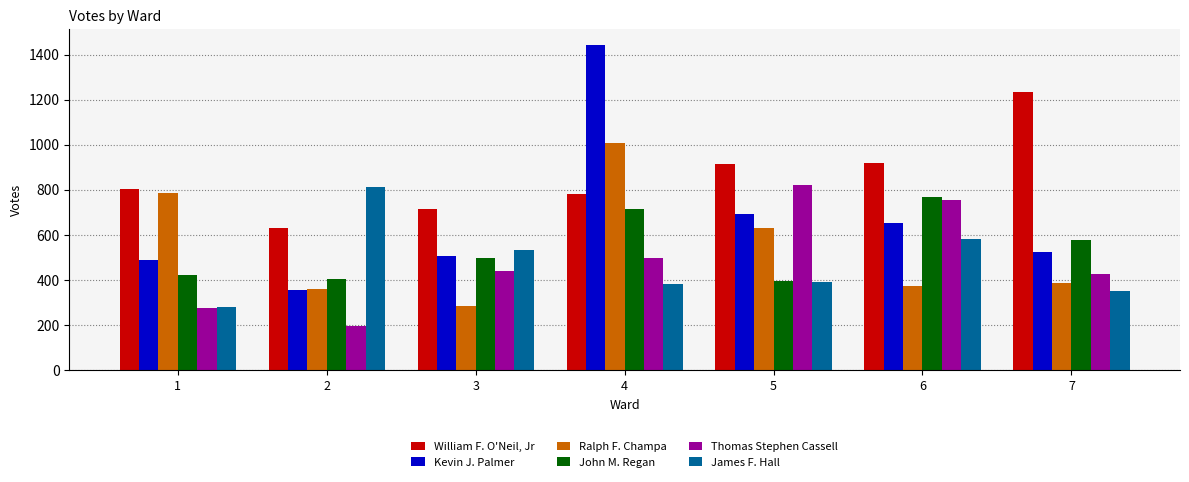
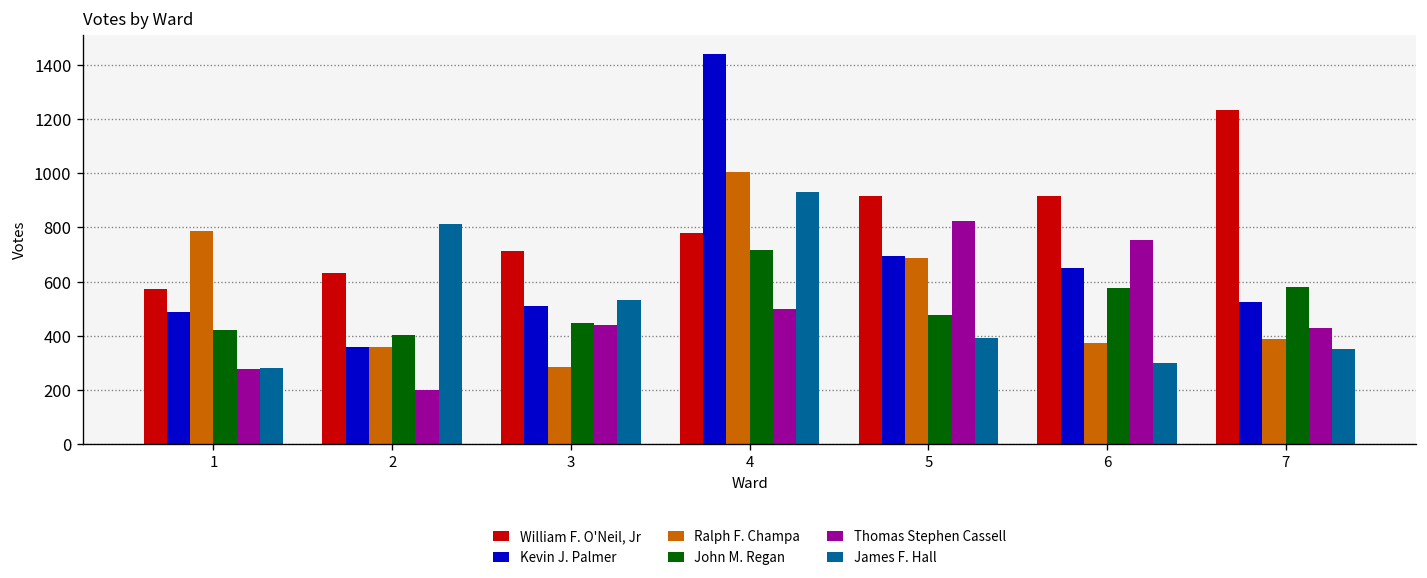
  {
    "William F. O'Neil, Jr": {
-     "1": 810,
+     "1": 570,
      "2": 630,
      "3": 710,
      "4": 780,
      "5": 920,
      "6": 920,
      "7": 1230
    },
    "Kevin J. Palmer": {
      "1": 490,
      "2": 360,
      "3": 510,
      "4": 1440,
      "5": 690,
      "6": 650,
      "7": 520
    },
    "Ralph F. Champa": {
      "1": 790,
      "2": 360,
      "3": 290,
      "4": 1010,
-     "5": 630,
+     "5": 690,
      "6": 370,
      "7": 390
    },
    "John M. Regan": {
      "1": 420,
      "2": 400,
-     "3": 500,
+     "3": 450,
      "4": 720,
-     "5": 400,
-     "6": 770,
+     "5": 480,
+     "6": 580,
      "7": 580
    },
    "Thomas Stephen Cassell": {
      "1": 280,
      "2": 200,
      "3": 440,
      "4": 500,
      "5": 820,
      "6": 750,
      "7": 430
    },
    "James F. Hall": {
      "1": 280,
      "2": 810,
      "3": 530,
-     "4": 380,
+     "4": 930,
      "5": 390,
-     "6": 580,
+     "6": 300,
      "7": 350
    }
  }
